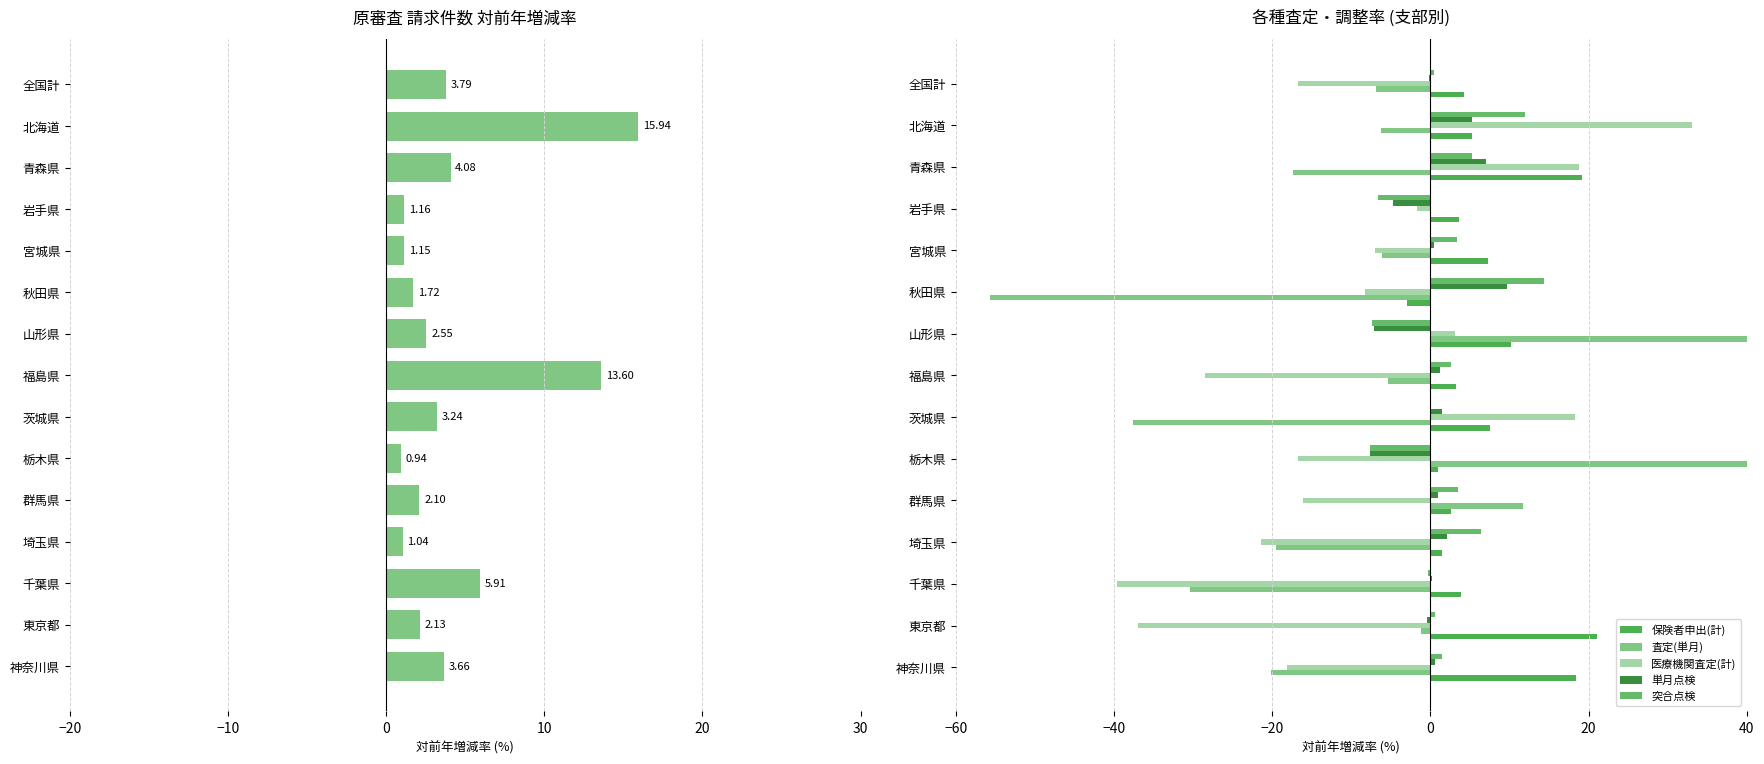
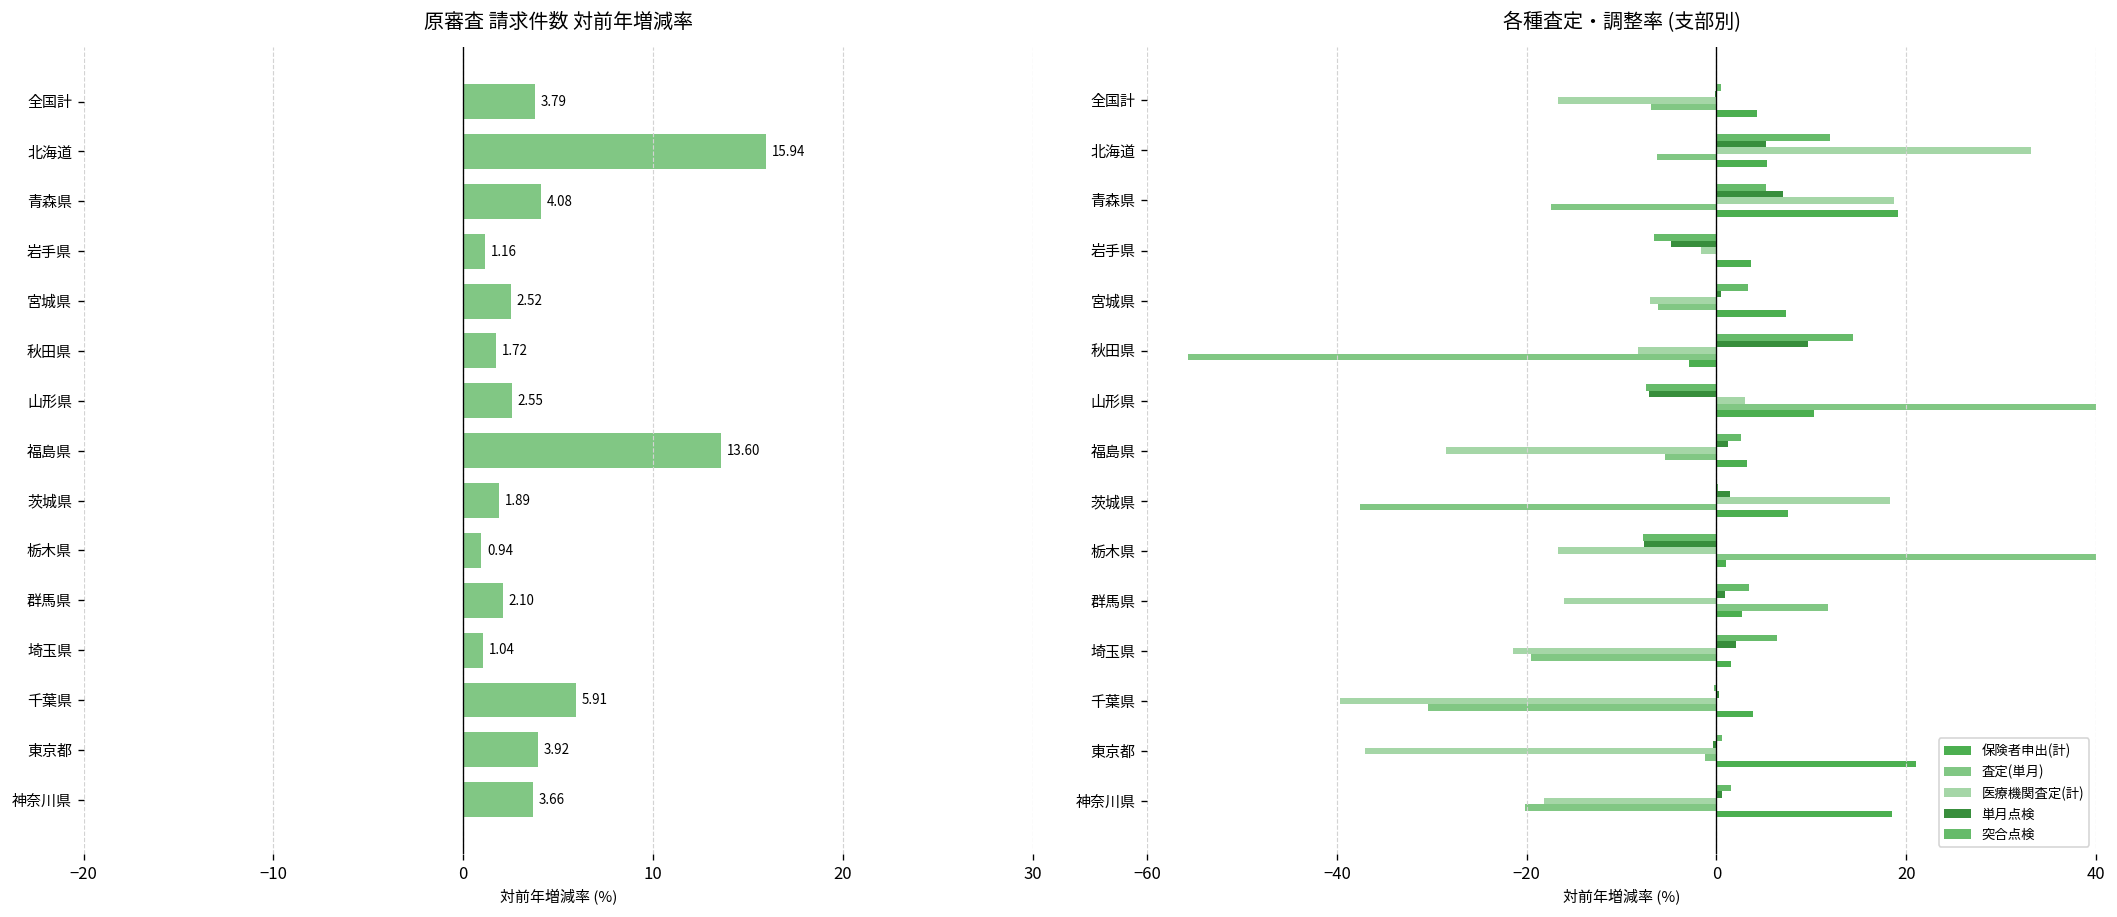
  {
    "原審査 請求件数 対前年増減率": {
      "全国計": 3.79,
      "北海道": 15.94,
      "青森県": 4.08,
      "岩手県": 1.16,
-     "宮城県": 1.15,
+     "宮城県": 2.52,
      "秋田県": 1.72,
      "山形県": 2.55,
      "福島県": 13.60,
-     "茨城県": 3.24,
+     "茨城県": 1.89,
      "栃木県": 0.94,
      "群馬県": 2.10,
      "埼玉県": 1.04,
      "千葉県": 5.91,
-     "東京都": 2.13,
+     "東京都": 3.92,
      "神奈川県": 3.66
    }
  }
